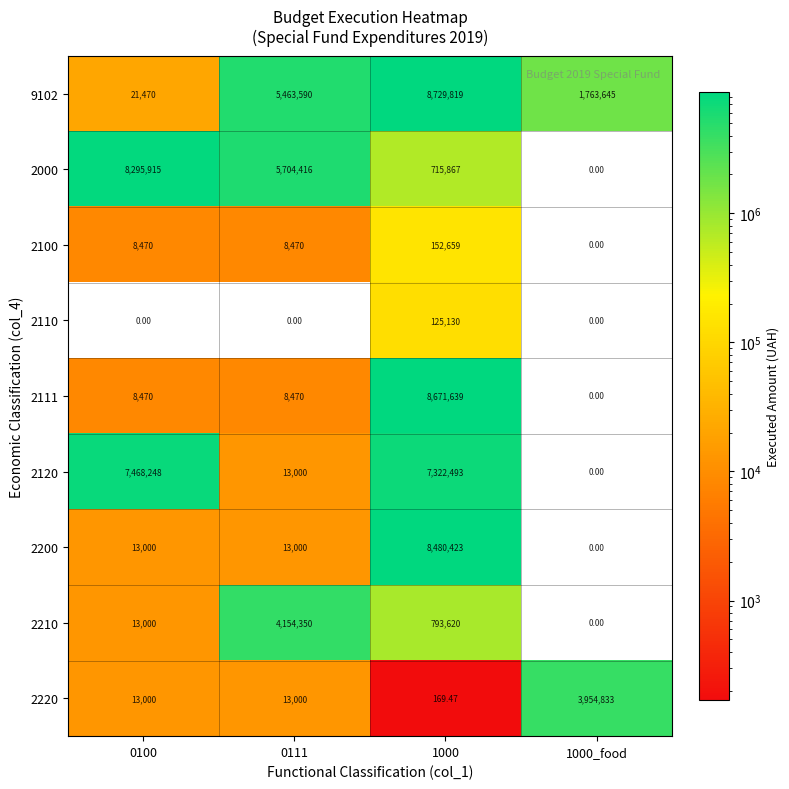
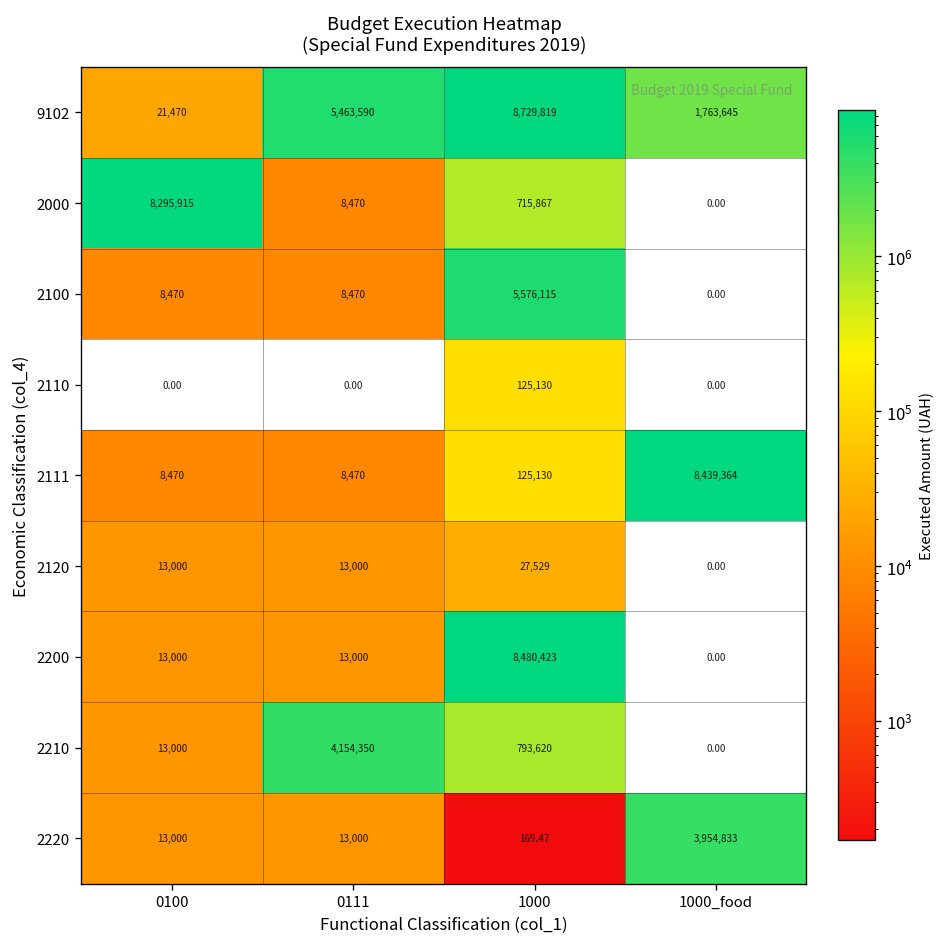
  {
    "9102": {
      "0100": "21,470",
      "0111": "5,463,590",
      "1000": "8,729,819"
    },
    "2000": {
      "0100": "8,295,915",
-     "0111": "5,704,416",
+     "0111": "8,470",
      "1000": "715,867",
      "1000_food": "0.00"
    },
    "2100": {
      "0100": "8,470",
      "0111": "8,470",
-     "1000": "152,659",
+     "1000": "5,576,115",
      "1000_food": "0.00"
    },
    "2110": {
      "0100": "0.00",
      "0111": "0.00",
      "1000": "125,130",
      "1000_food": "0.00"
    },
    "2111": {
      "0100": "8,470",
      "0111": "8,470",
-     "1000": "8,671,639",
-     "1000_food": "0.00"
+     "1000": "125,130",
+     "1000_food": "8,439,364"
    },
    "2120": {
-     "0100": "7,468,248",
+     "0100": "13,000",
      "0111": "13,000",
-     "1000": "7,322,493",
+     "1000": "27,529",
      "1000_food": "0.00"
    },
    "2200": {
      "0100": "13,000",
      "0111": "13,000",
      "1000": "8,480,423",
      "1000_food": "0.00"
    },
    "2210": {
      "0100": "13,000",
      "0111": "4,154,350",
      "1000": "793,620",
      "1000_food": "0.00"
    },
    "2220": {
      "0100": "13,000",
      "0111": "13,000",
      "1000": "169.47",
      "1000_food": "3,954,833"
    }
  }
